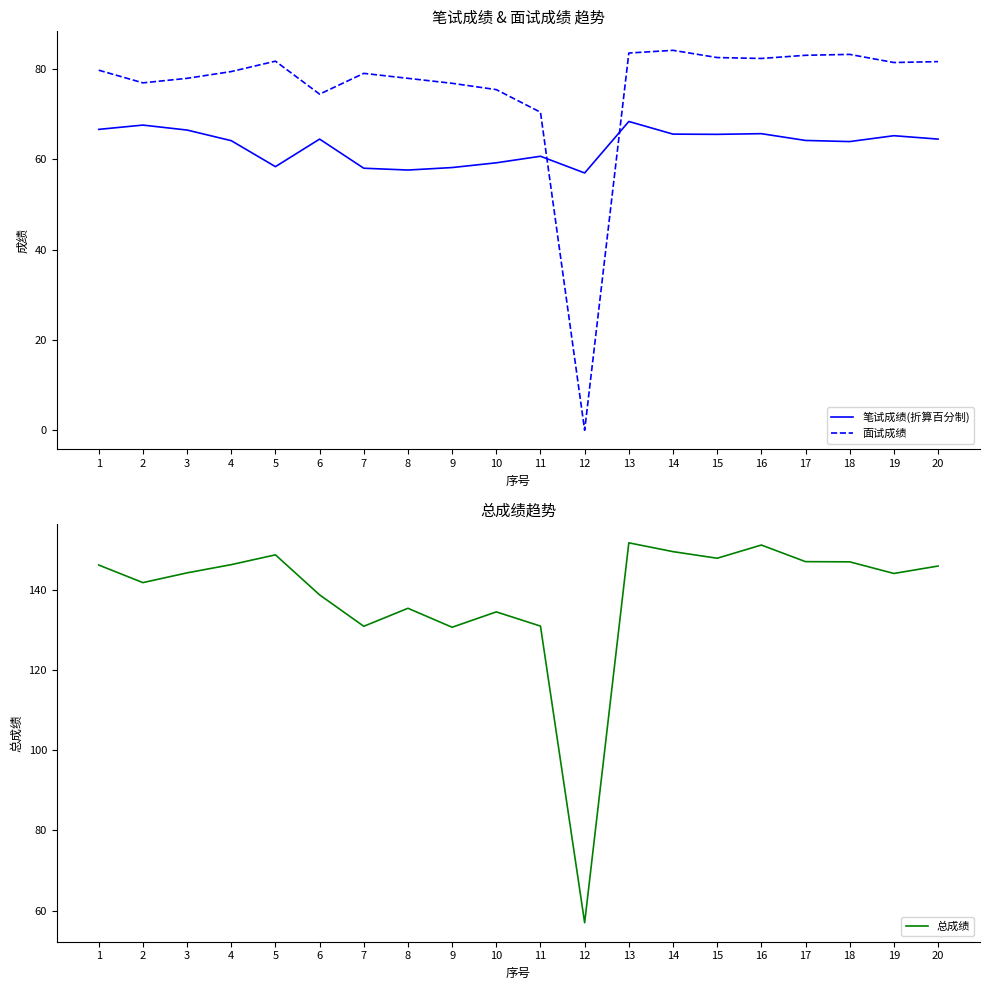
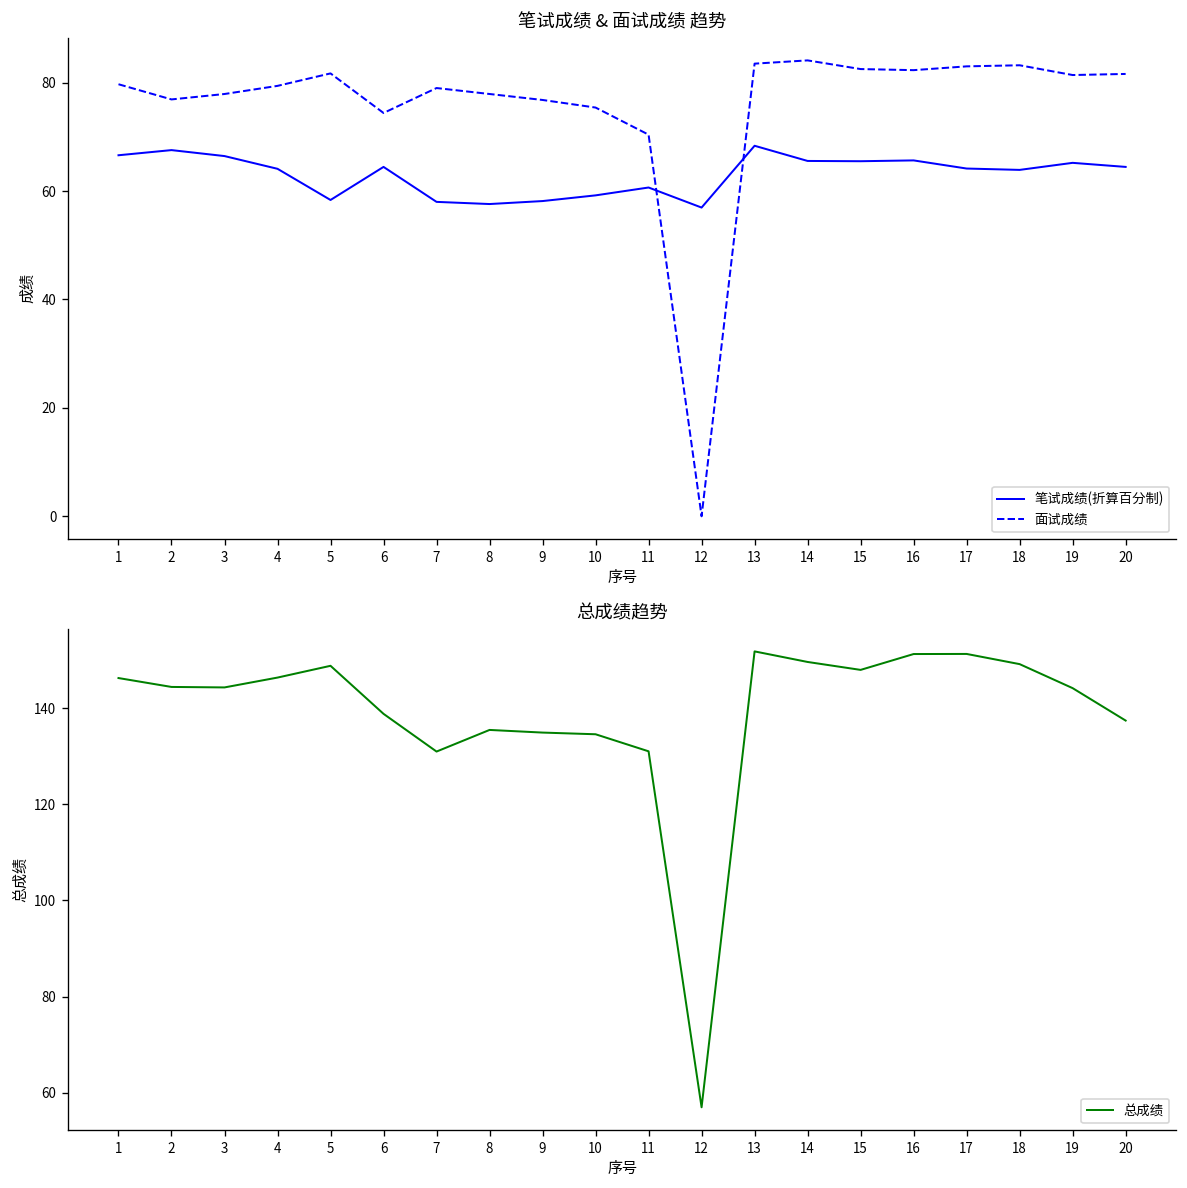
  {
    "总成绩趋势": {
      "1": 146,
-     "2": 142,
+     "2": 144,
      "3": 144,
      "4": 146,
      "5": 149,
      "6": 139,
      "7": 131,
      "8": 136,
-     "9": 131,
+     "9": 135,
      "10": 135,
      "11": 131,
      "12": 57,
      "13": 152,
      "14": 150,
      "15": 148,
      "16": 151,
-     "17": 147,
-     "18": 147,
+     "17": 151,
+     "18": 149,
      "19": 144,
-     "20": 146
+     "20": 137
    }
  }
